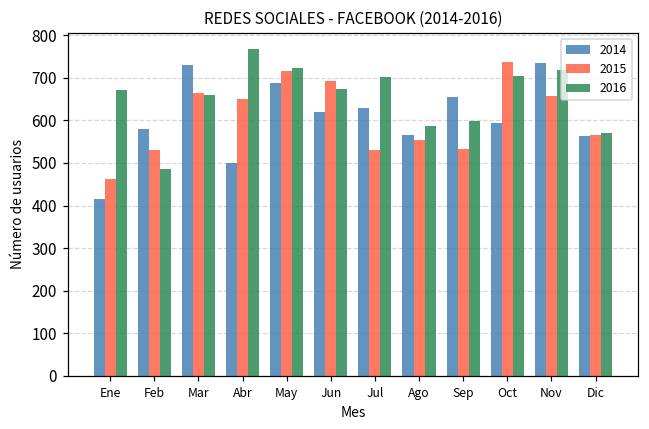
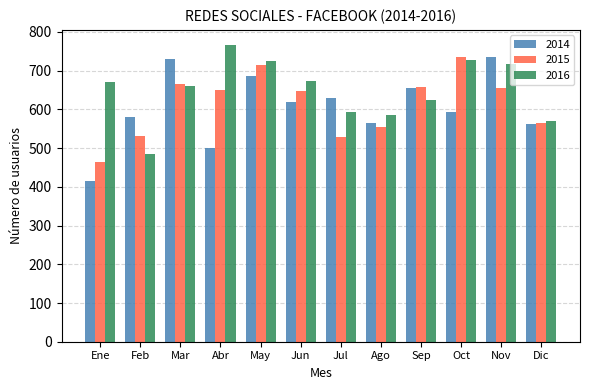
  {
    "2014": {
      "Ene": 420,
      "Feb": 580,
      "Mar": 730,
      "Abr": 500,
      "May": 690,
      "Jun": 620,
      "Jul": 630,
      "Ago": 570,
      "Sep": 660,
      "Oct": 590,
      "Nov": 740,
      "Dic": 560
    },
    "2015": {
      "Ene": 460,
      "Feb": 530,
      "Mar": 670,
      "Abr": 650,
      "May": 720,
-     "Jun": 690,
+     "Jun": 650,
      "Jul": 530,
      "Ago": 550,
-     "Sep": 530,
+     "Sep": 660,
      "Oct": 740,
      "Nov": 660,
      "Dic": 570
    },
    "2016": {
      "Ene": 670,
      "Feb": 490,
      "Mar": 660,
      "Abr": 770,
      "May": 720,
      "Jun": 670,
-     "Jul": 700,
+     "Jul": 590,
      "Ago": 590,
-     "Sep": 600,
-     "Oct": 710,
+     "Sep": 620,
+     "Oct": 730,
      "Dic": 570
    }
  }
